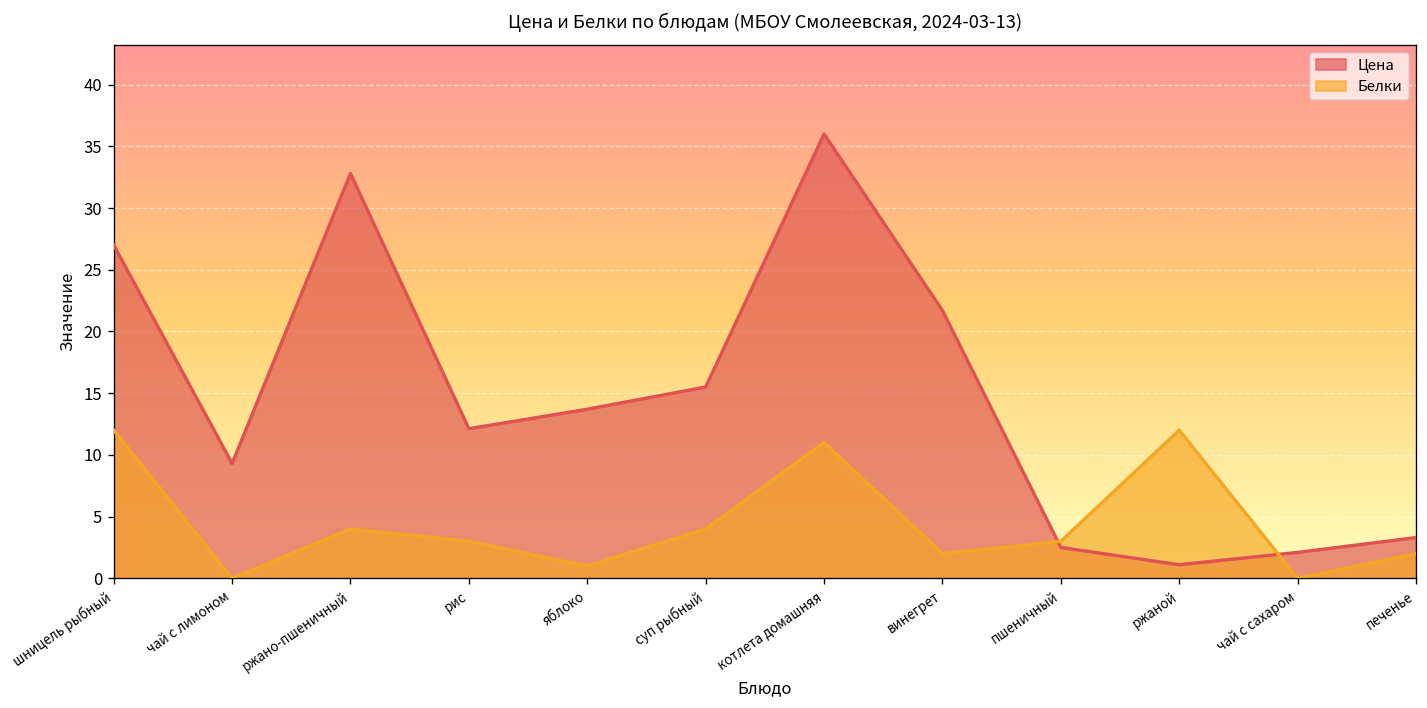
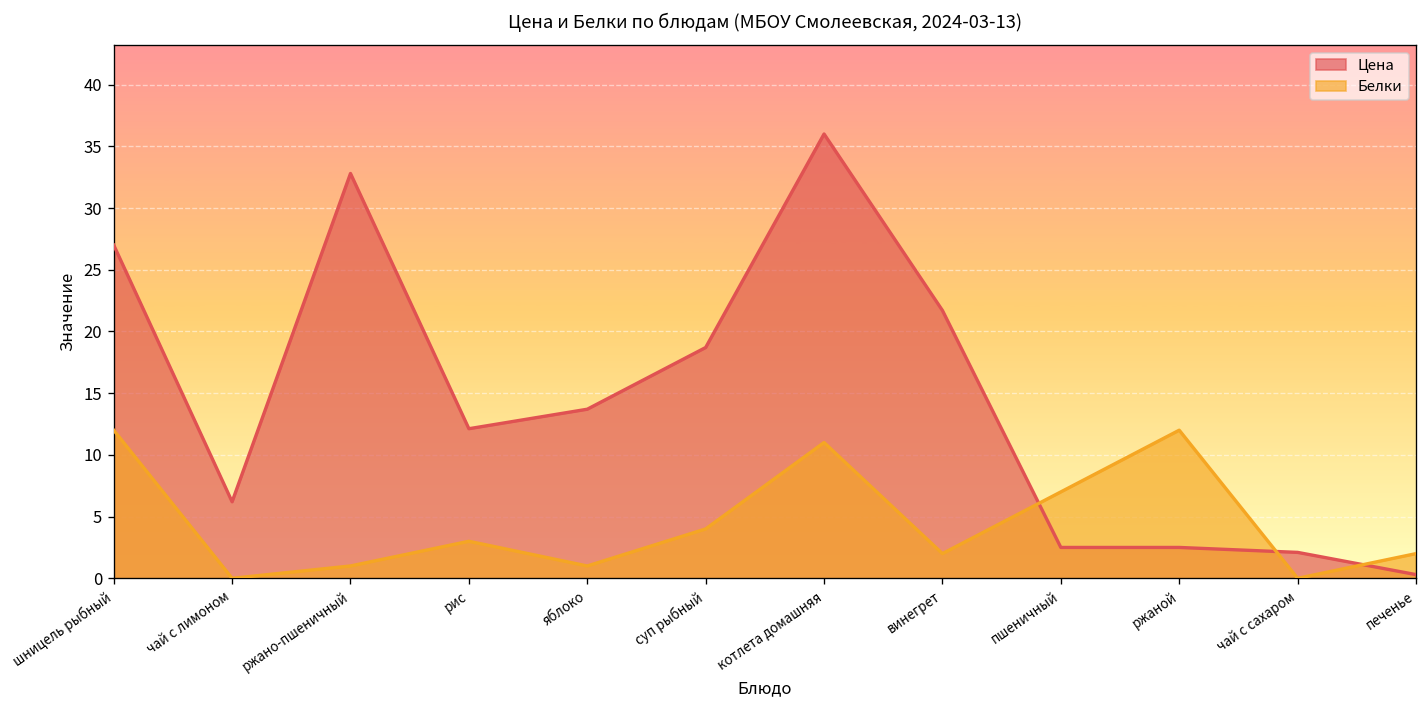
  {
    "Цена": {
      "шницель рыбный": 27.0,
-     "чай с лимоном": 9.3,
+     "чай с лимоном": 6.2,
      "ржано-пшеничный": 32.8,
      "рис": 12.1,
      "яблоко": 13.7,
-     "суп рыбный": 15.5,
+     "суп рыбный": 18.7,
      "котлета домашняя": 36.0,
      "винегрет": 21.7,
      "пшеничный": 2.5,
-     "ржаной": 1.1,
+     "ржаной": 2.5,
      "чай с сахаром": 2.1,
-     "печенье": 3.3
+     "печенье": 0.3
    },
    "Белки": {
      "шницель рыбный": 12,
      "чай с лимоном": 0,
-     "ржано-пшеничный": 4,
+     "ржано-пшеничный": 1,
      "рис": 3,
      "яблоко": 1,
      "суп рыбный": 4,
      "котлета домашняя": 11,
      "винегрет": 2,
-     "пшеничный": 3,
+     "пшеничный": 7,
      "ржаной": 12,
      "чай с сахаром": 0,
      "печенье": 2
    }
  }
